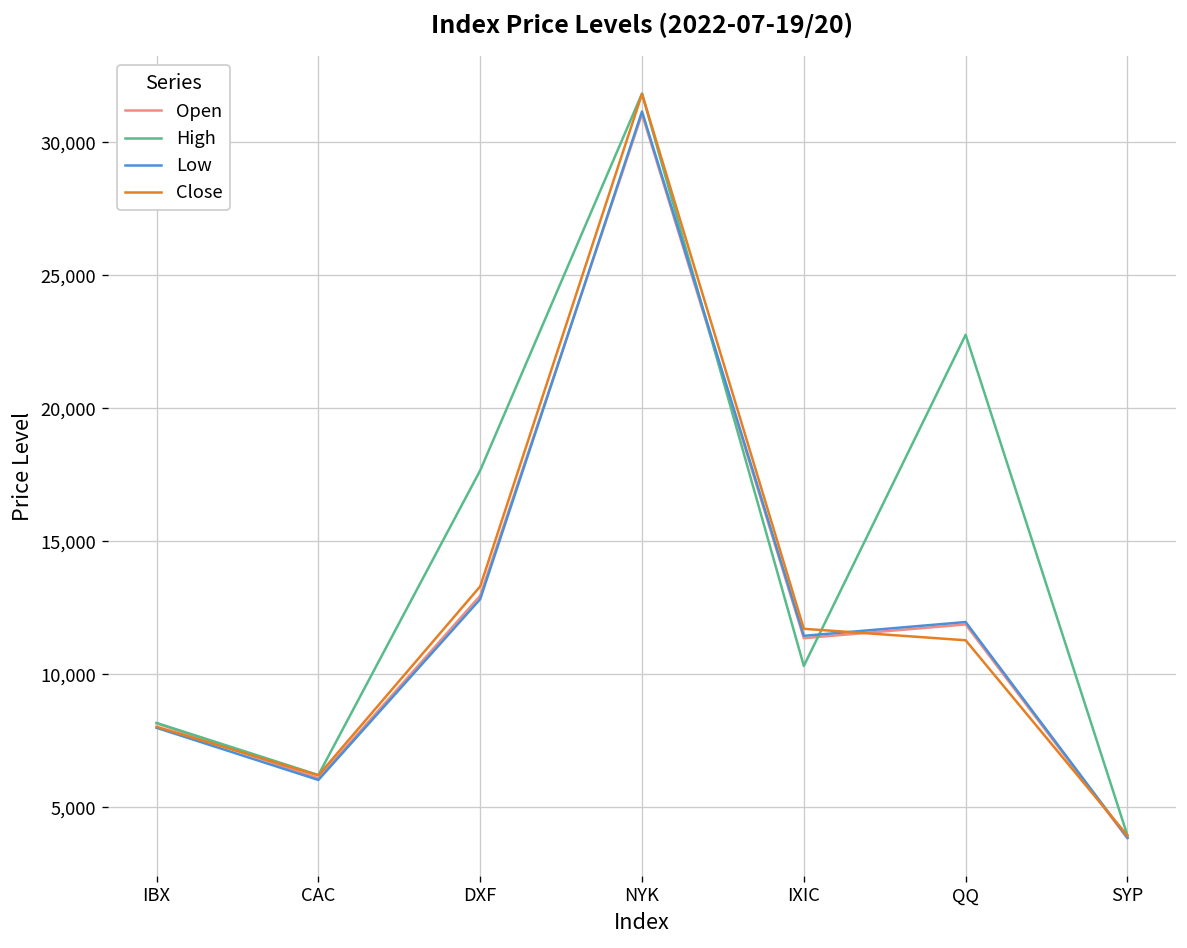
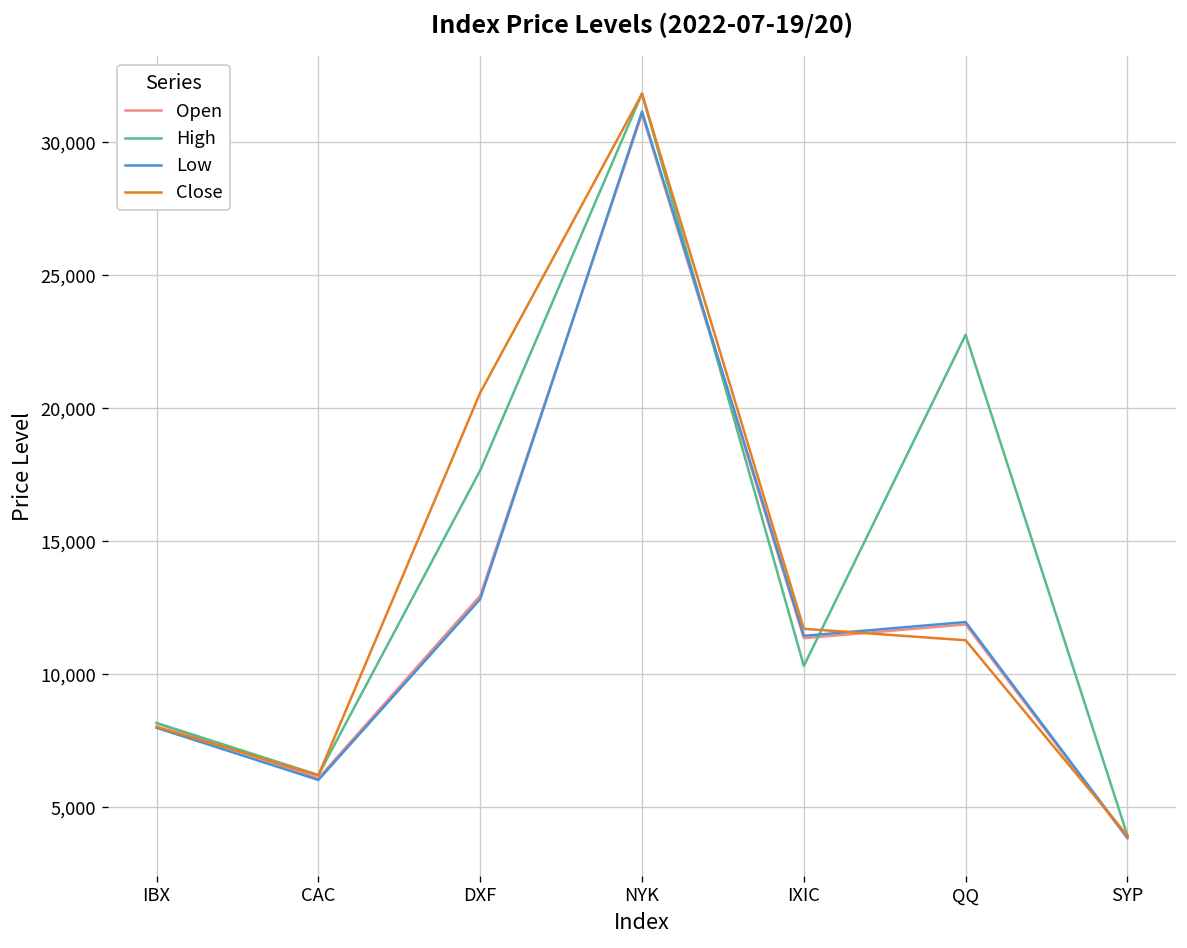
  {
    "Open": {
      "DXF": "13,000"
    },
    "High": {
      "DXF": "17,700",
      "IXIC": "10,300",
      "QQ": "22,800"
    },
    "Low": {
      "DXF": "12,800"
    },
    "Close": {
-     "DXF": "13,300",
+     "DXF": "20,600",
      "IXIC": "11,700",
      "QQ": "11,300"
    }
  }
